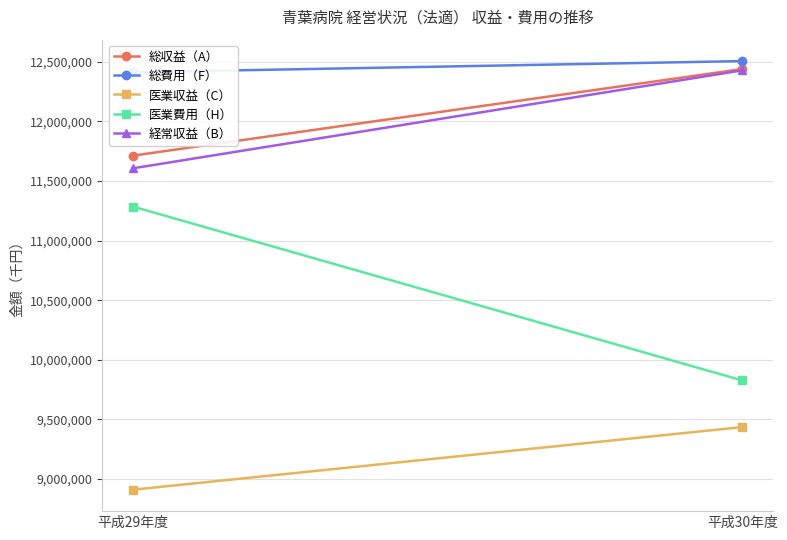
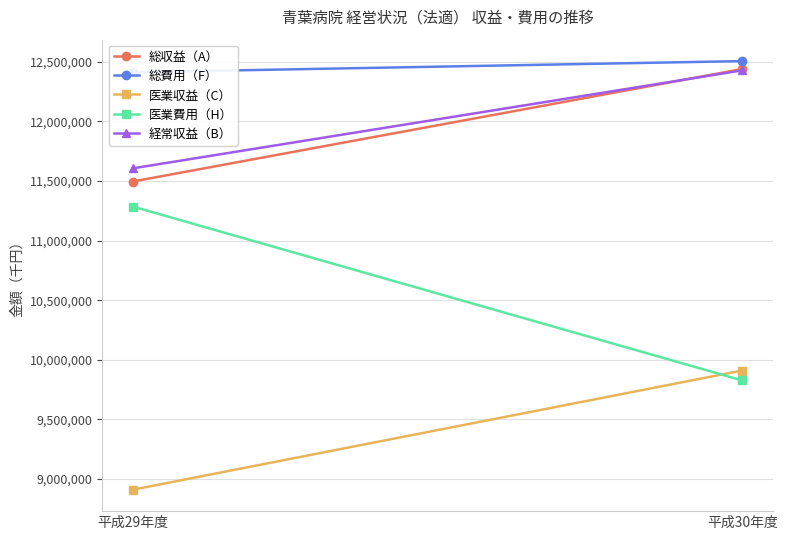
  {
    "総収益（A）": {
-     "平成29年度": "11,710,000"
+     "平成29年度": "11,500,000"
    },
    "総費用（F）": {
      "平成30年度": "12,510,000"
    },
    "医業収益（C）": {
      "平成29年度": "8,910,000",
-     "平成30年度": "9,440,000"
+     "平成30年度": "9,910,000"
    },
    "医業費用（H）": {
      "平成29年度": "11,290,000",
      "平成30年度": "9,830,000"
    },
    "経常収益（B）": {
      "平成29年度": "11,610,000"
    }
  }
